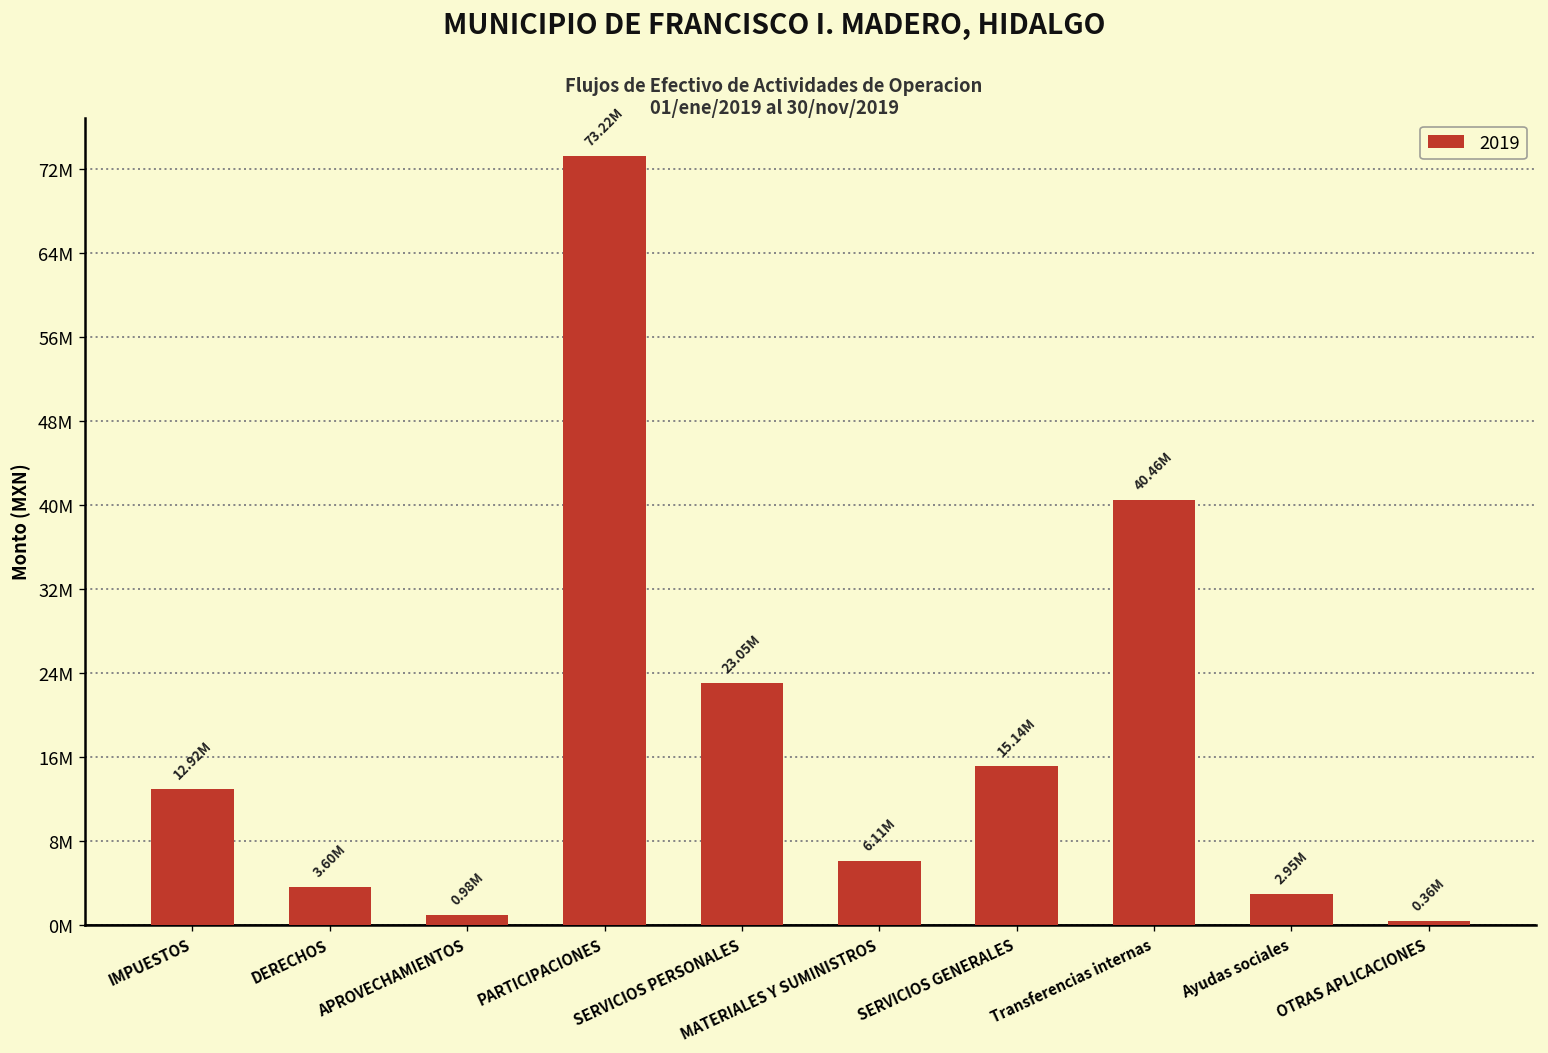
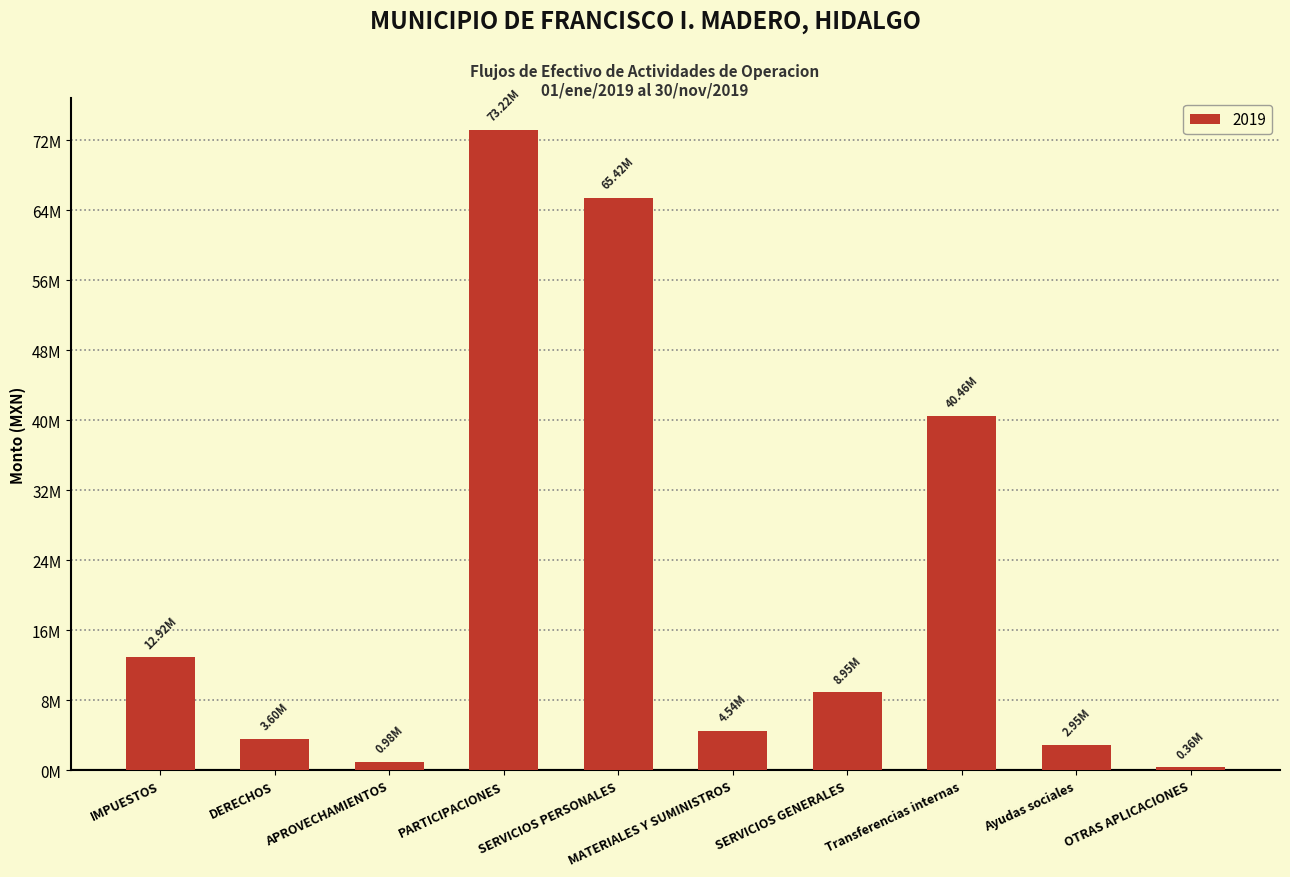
  {
    "IMPUESTOS": "12.92M",
    "DERECHOS": "3.60M",
    "APROVECHAMIENTOS": "0.98M",
    "PARTICIPACIONES": "73.22M",
-   "SERVICIOS PERSONALES": "23.05M",
-   "MATERIALES Y SUMINISTROS": "6.11M",
-   "SERVICIOS GENERALES": "15.14M",
+   "SERVICIOS PERSONALES": "65.42M",
+   "MATERIALES Y SUMINISTROS": "4.54M",
+   "SERVICIOS GENERALES": "8.95M",
    "Transferencias internas": "40.46M",
    "Ayudas sociales": "2.95M",
    "OTRAS APLICACIONES": "0.36M"
  }
